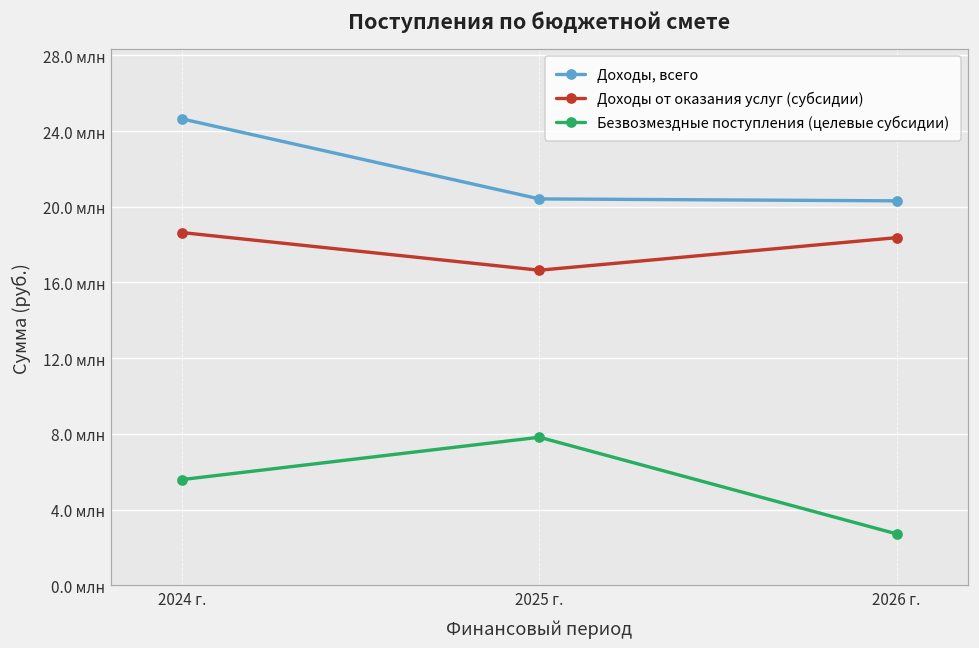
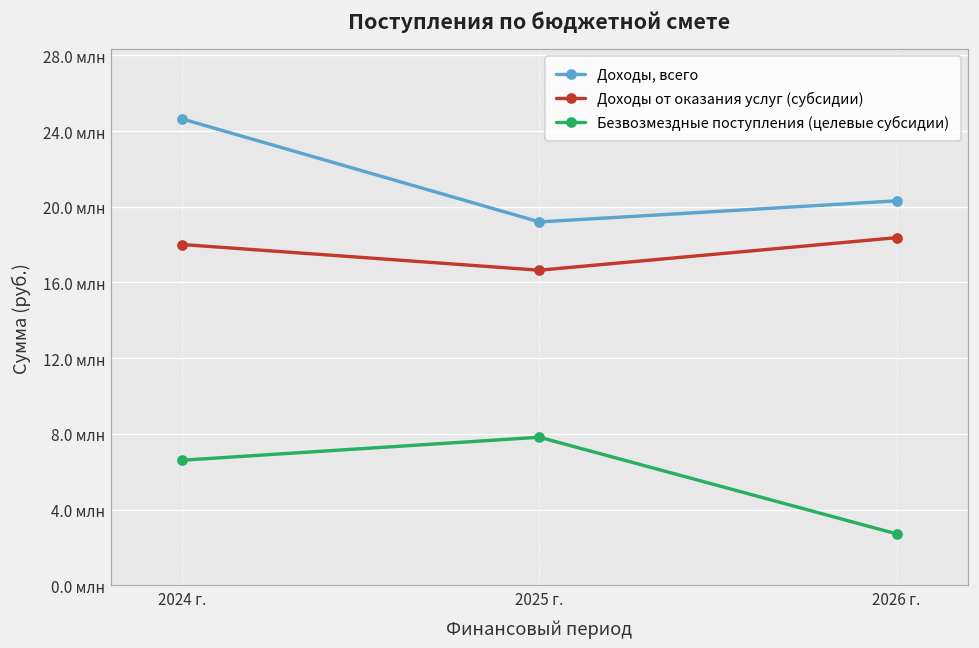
  {
    "Доходы, всего": {
      "2024 г.": "24.6 млн",
-     "2025 г.": "20.4 млн",
+     "2025 г.": "19.2 млн",
      "2026 г.": "20.3 млн"
    },
    "Доходы от оказания услуг (субсидии)": {
-     "2024 г.": "18.6 млн",
+     "2024 г.": "18.0 млн",
      "2025 г.": "16.6 млн",
      "2026 г.": "18.4 млн"
    },
    "Безвозмездные поступления (целевые субсидии)": {
-     "2024 г.": "5.6 млн",
+     "2024 г.": "6.6 млн",
      "2025 г.": "7.8 млн",
      "2026 г.": "2.7 млн"
    }
  }
